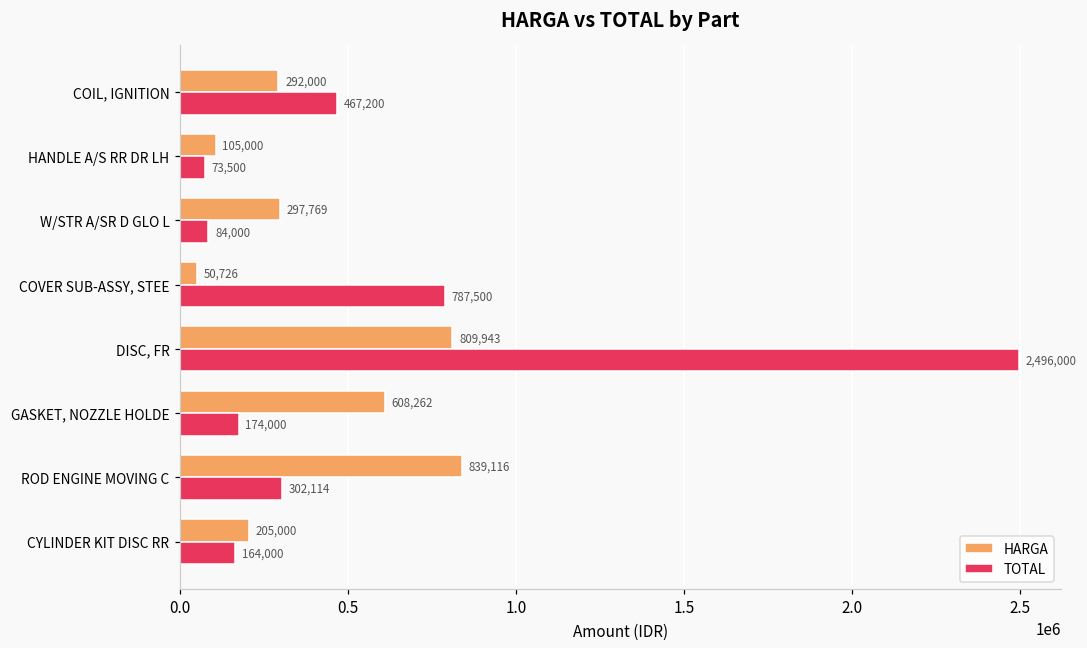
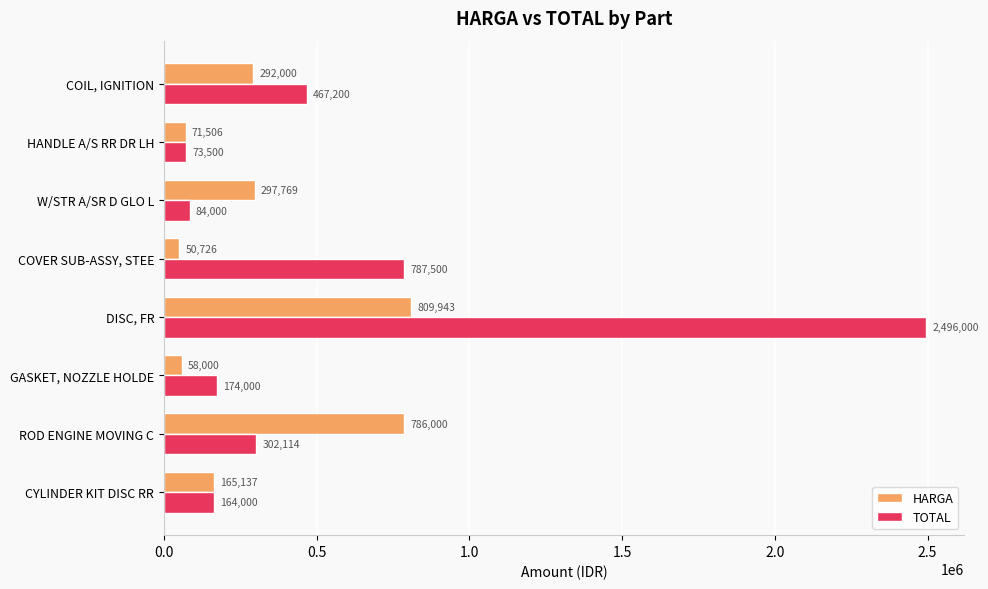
  {
    "HARGA": {
      "COIL, IGNITION": "292,000",
-     "HANDLE A/S RR DR LH": "105,000",
+     "HANDLE A/S RR DR LH": "71,506",
      "W/STR A/SR D GLO L": "297,769",
      "COVER SUB-ASSY, STEE": "50,726",
      "DISC, FR": "809,943",
-     "GASKET, NOZZLE HOLDE": "608,262",
-     "ROD ENGINE MOVING C": "839,116",
-     "CYLINDER KIT DISC RR": "205,000"
+     "GASKET, NOZZLE HOLDE": "58,000",
+     "ROD ENGINE MOVING C": "786,000",
+     "CYLINDER KIT DISC RR": "165,137"
    },
    "TOTAL": {
      "COIL, IGNITION": "467,200",
      "HANDLE A/S RR DR LH": "73,500",
      "W/STR A/SR D GLO L": "84,000",
      "COVER SUB-ASSY, STEE": "787,500",
      "DISC, FR": "2,496,000",
      "GASKET, NOZZLE HOLDE": "174,000",
      "ROD ENGINE MOVING C": "302,114",
      "CYLINDER KIT DISC RR": "164,000"
    }
  }
